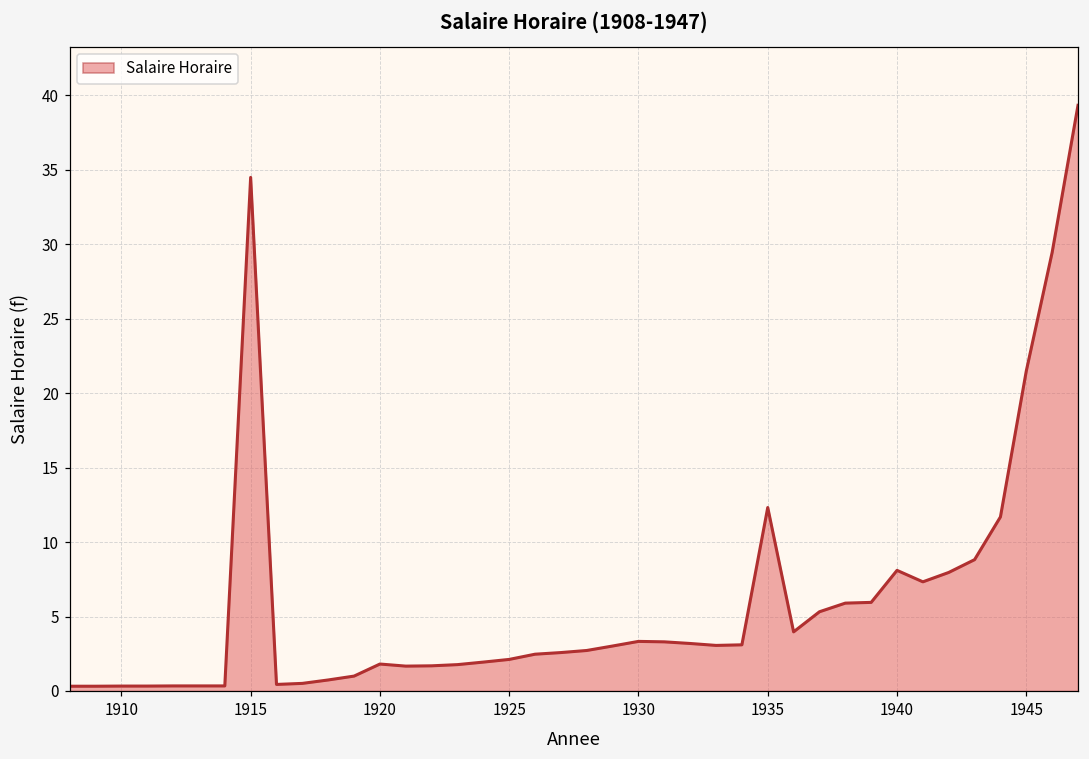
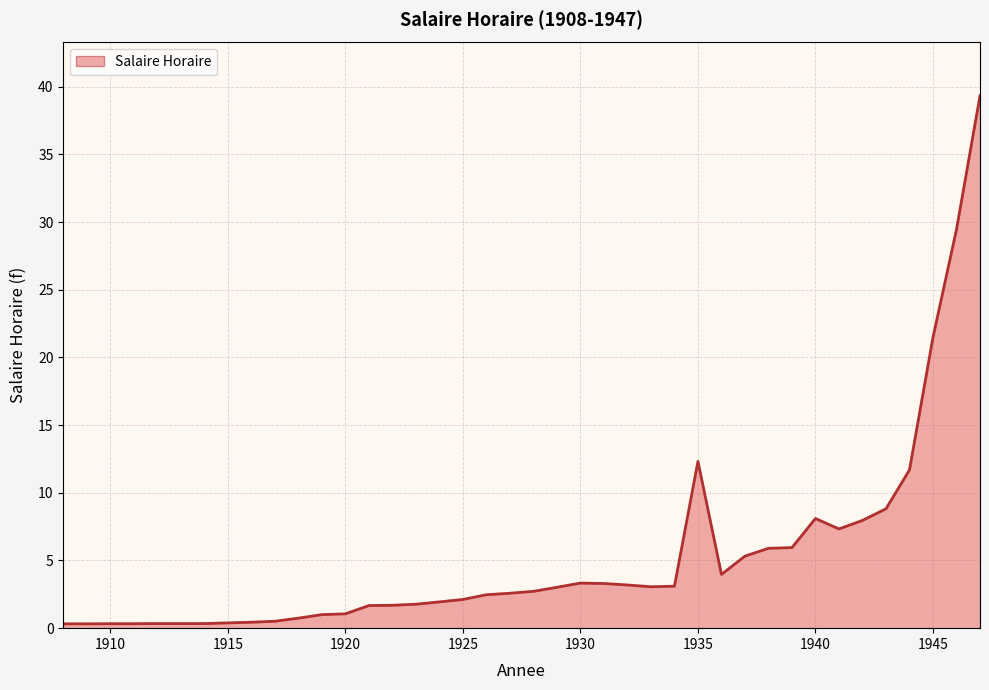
  {
    "1910": 0.3,
-   "1915": 34.5,
-   "1920": 1.8,
+   "1915": 0.4,
+   "1920": 1.1,
    "1925": 2.1,
    "1930": 3.3,
    "1935": 12.3,
    "1940": 8.1,
    "1945": 21.5
  }
